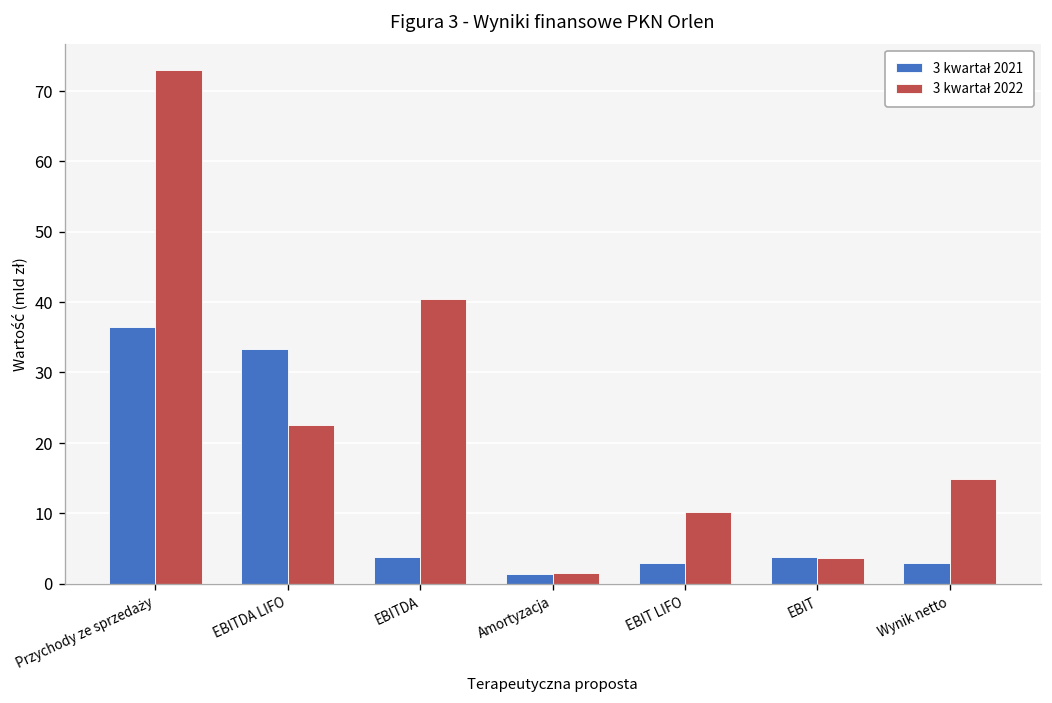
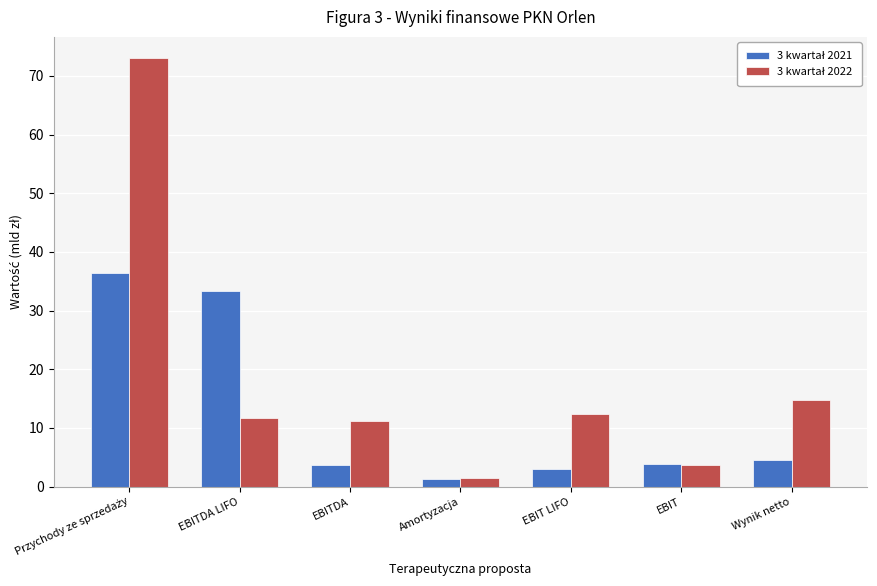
  {
    "3 kwartał 2021": {
      "Przychody ze sprzedaży": 36,
      "EBITDA LIFO": 33,
      "EBITDA": 4,
      "Amortyzacja": 1,
      "EBIT LIFO": 3,
      "EBIT": 4,
-     "Wynik netto": 3
+     "Wynik netto": 5
    },
    "3 kwartał 2022": {
      "Przychody ze sprzedaży": 73,
-     "EBITDA LIFO": 23,
-     "EBITDA": 40,
+     "EBITDA LIFO": 12,
+     "EBITDA": 11,
      "Amortyzacja": 2,
-     "EBIT LIFO": 10,
+     "EBIT LIFO": 12,
      "EBIT": 4,
      "Wynik netto": 15
    }
  }
